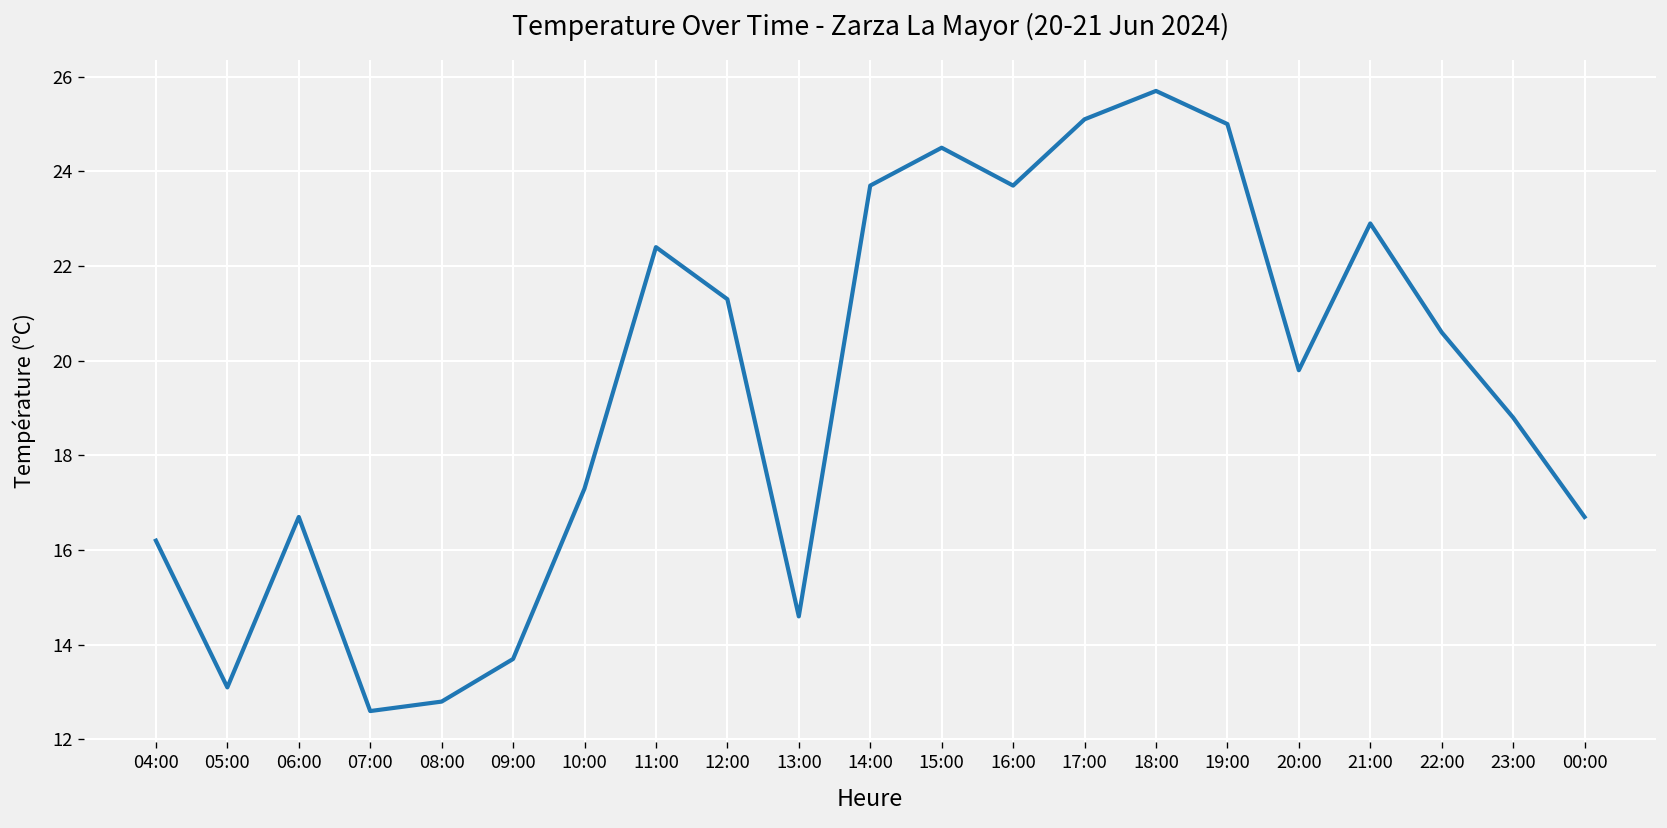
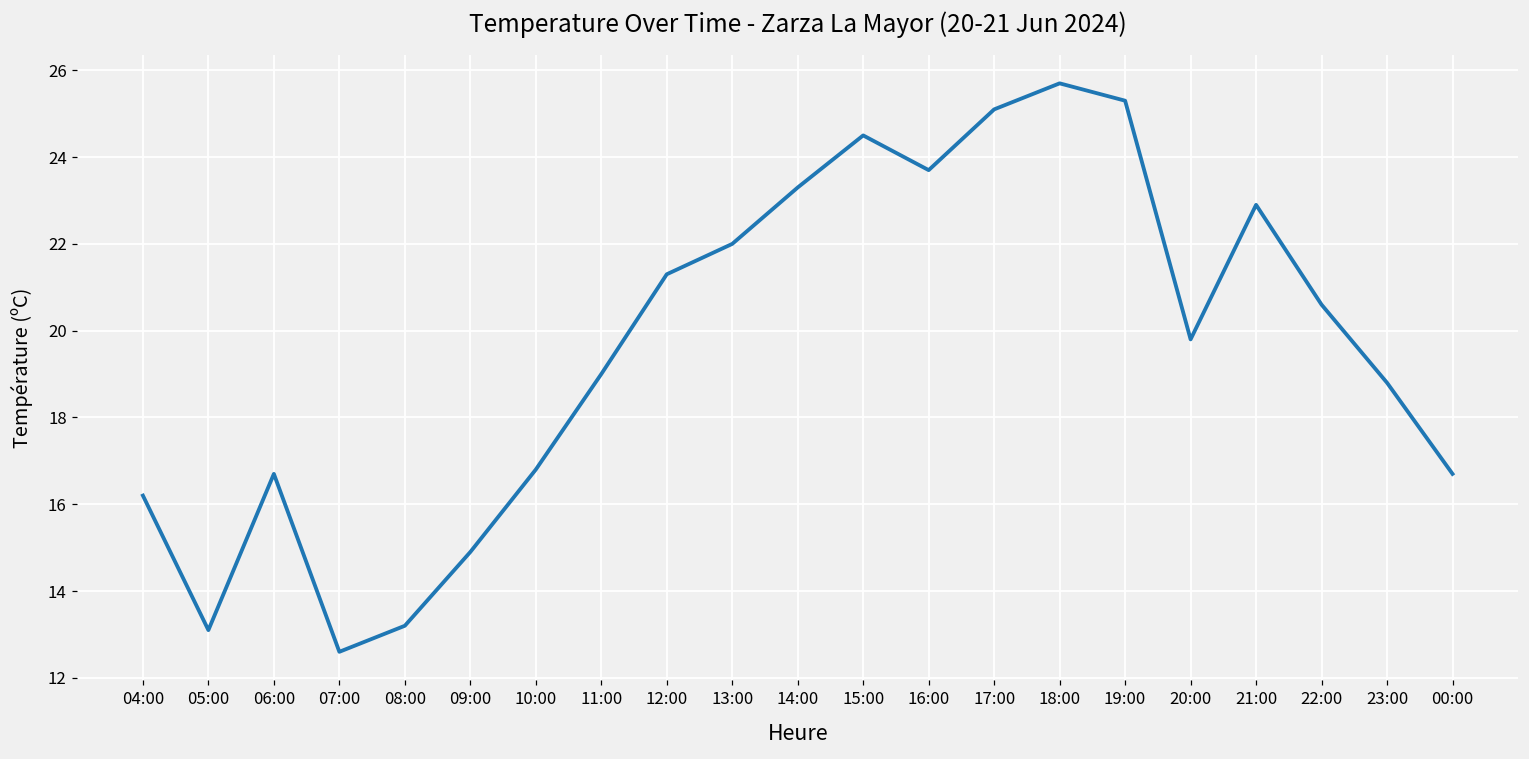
  {
    "04:00": 16.2,
    "05:00": 13.1,
    "06:00": 16.7,
    "07:00": 12.6,
-   "08:00": 12.8,
-   "09:00": 13.7,
-   "10:00": 17.3,
-   "11:00": 22.4,
+   "08:00": 13.2,
+   "09:00": 14.9,
+   "10:00": 16.8,
+   "11:00": 19.0,
    "12:00": 21.3,
-   "13:00": 14.6,
-   "14:00": 23.7,
+   "13:00": 22.0,
+   "14:00": 23.3,
    "15:00": 24.5,
    "16:00": 23.7,
    "17:00": 25.1,
    "18:00": 25.7,
-   "19:00": 25.0,
+   "19:00": 25.3,
    "20:00": 19.8,
    "21:00": 22.9,
    "22:00": 20.6,
    "23:00": 18.8,
    "00:00": 16.7
  }
